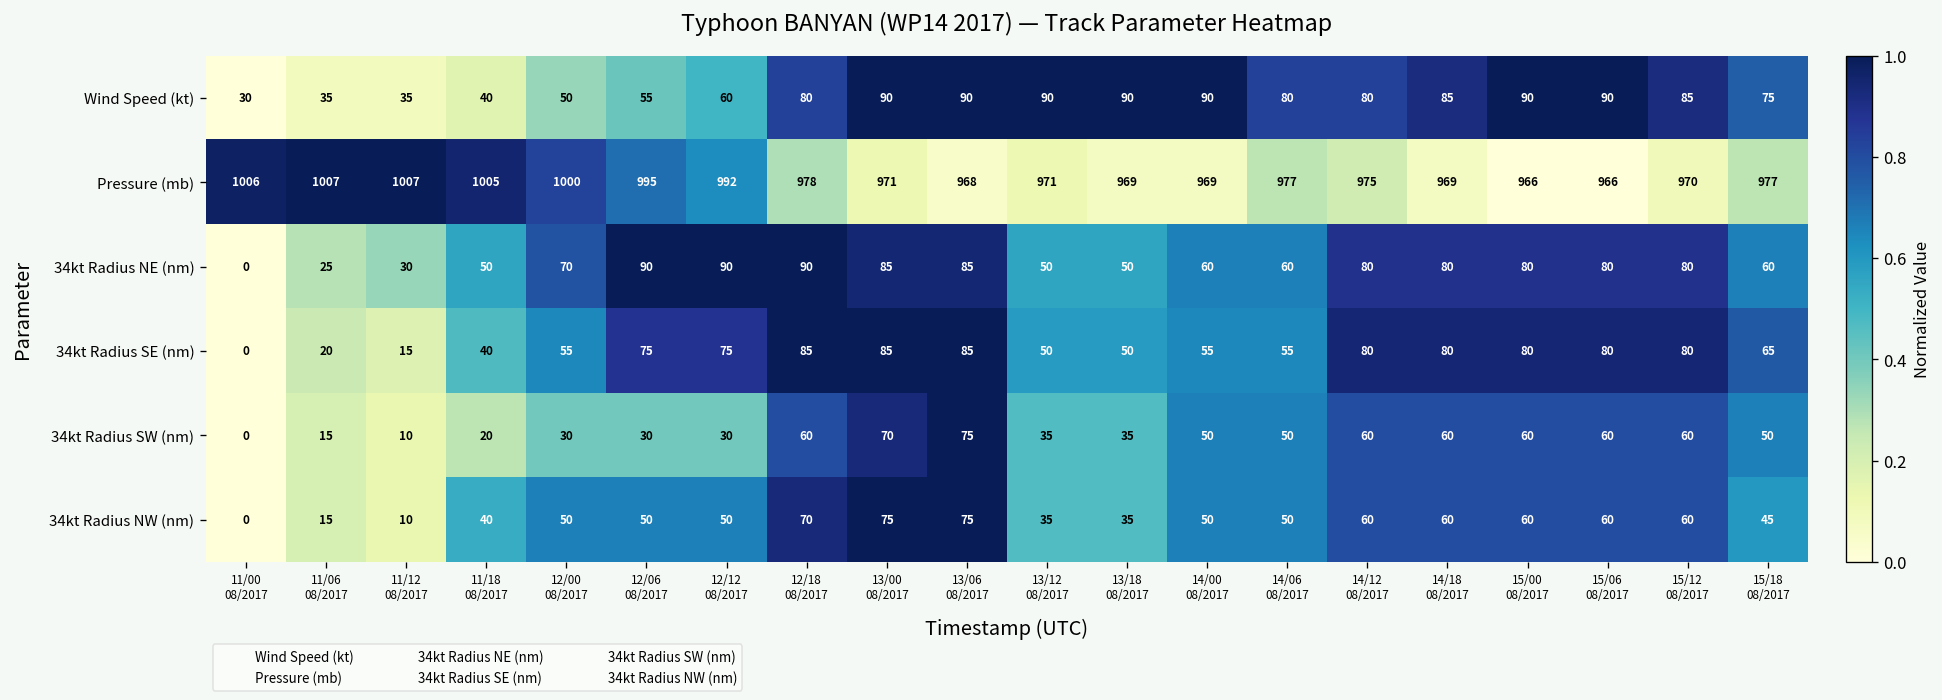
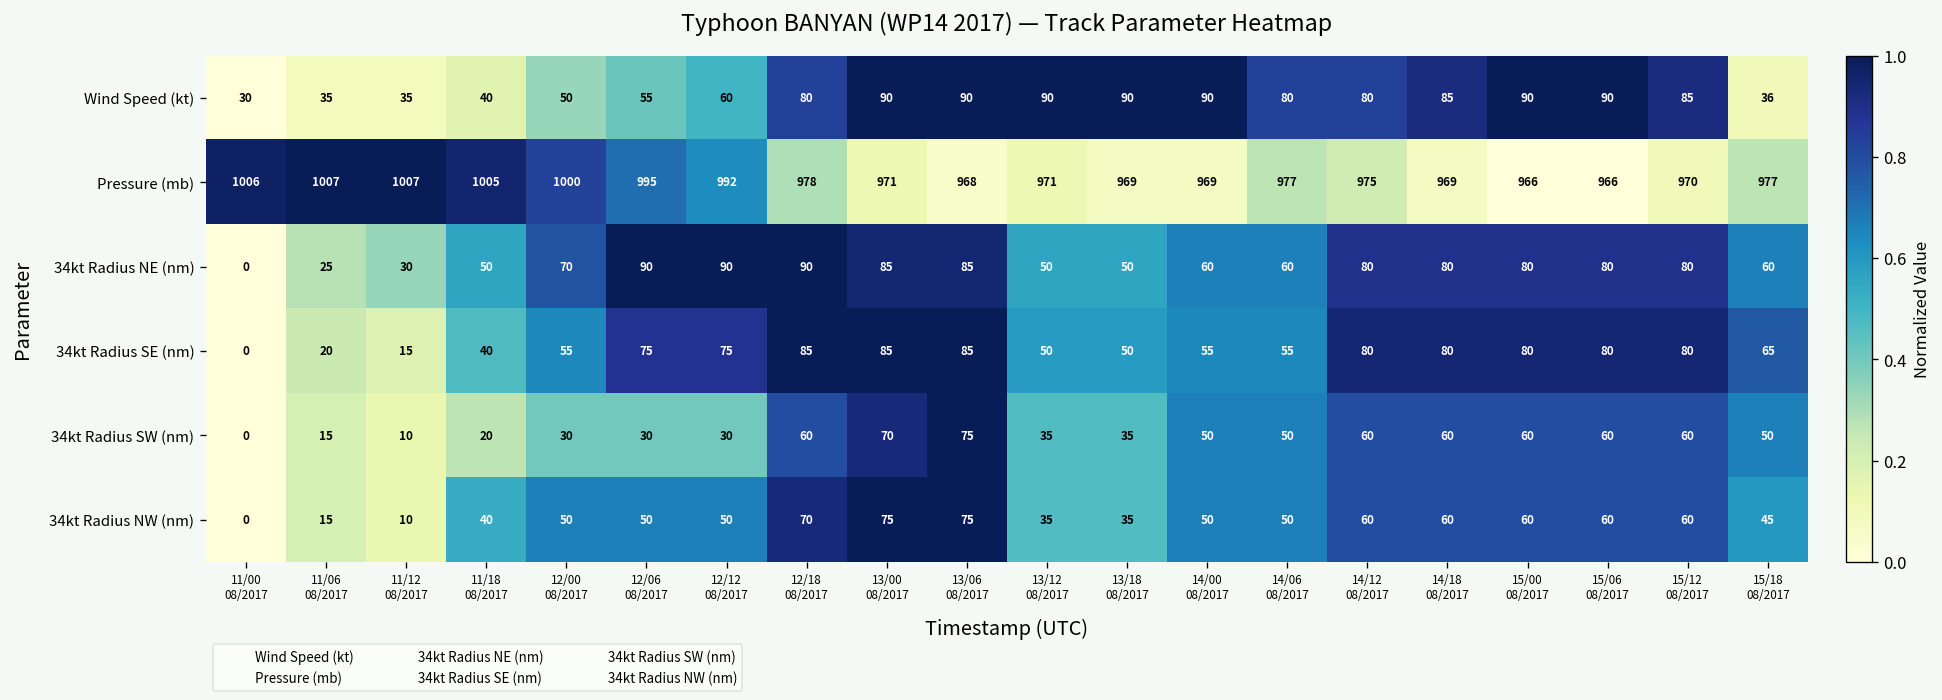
  {
    "Wind Speed (kt)": {
      "11/00 08/2017": 30,
      "11/06 08/2017": 35,
      "11/12 08/2017": 35,
      "11/18 08/2017": 40,
      "12/00 08/2017": 50,
      "12/06 08/2017": 55,
      "12/12 08/2017": 60,
      "12/18 08/2017": 80,
      "13/00 08/2017": 90,
      "13/06 08/2017": 90,
      "13/12 08/2017": 90,
      "13/18 08/2017": 90,
      "14/00 08/2017": 90,
      "14/06 08/2017": 80,
      "14/12 08/2017": 80,
      "14/18 08/2017": 85,
      "15/00 08/2017": 90,
      "15/06 08/2017": 90,
      "15/12 08/2017": 85,
-     "15/18 08/2017": 75
+     "15/18 08/2017": 36
    },
    "Pressure (mb)": {
      "11/00 08/2017": 1006,
      "11/06 08/2017": 1007,
      "11/12 08/2017": 1007,
      "11/18 08/2017": 1005,
      "12/00 08/2017": 1000,
      "12/06 08/2017": 995,
      "12/12 08/2017": 992,
      "12/18 08/2017": 978,
      "13/00 08/2017": 971,
      "13/06 08/2017": 968,
      "13/12 08/2017": 971,
      "13/18 08/2017": 969,
      "14/00 08/2017": 969,
      "14/06 08/2017": 977,
      "14/12 08/2017": 975,
      "14/18 08/2017": 969,
      "15/00 08/2017": 966,
      "15/06 08/2017": 966,
      "15/12 08/2017": 970,
      "15/18 08/2017": 977
    },
    "34kt Radius NE (nm)": {
      "11/00 08/2017": 0,
      "11/06 08/2017": 25,
      "11/12 08/2017": 30,
      "11/18 08/2017": 50,
      "12/00 08/2017": 70,
      "12/06 08/2017": 90,
      "12/12 08/2017": 90,
      "12/18 08/2017": 90,
      "13/00 08/2017": 85,
      "13/06 08/2017": 85,
      "13/12 08/2017": 50,
      "13/18 08/2017": 50,
      "14/00 08/2017": 60,
      "14/06 08/2017": 60,
      "14/12 08/2017": 80,
      "14/18 08/2017": 80,
      "15/00 08/2017": 80,
      "15/06 08/2017": 80,
      "15/12 08/2017": 80,
      "15/18 08/2017": 60
    },
    "34kt Radius SE (nm)": {
      "11/00 08/2017": 0,
      "11/06 08/2017": 20,
      "11/12 08/2017": 15,
      "11/18 08/2017": 40,
      "12/00 08/2017": 55,
      "12/06 08/2017": 75,
      "12/12 08/2017": 75,
      "12/18 08/2017": 85,
      "13/00 08/2017": 85,
      "13/06 08/2017": 85,
      "13/12 08/2017": 50,
      "13/18 08/2017": 50,
      "14/00 08/2017": 55,
      "14/06 08/2017": 55,
      "14/12 08/2017": 80,
      "14/18 08/2017": 80,
      "15/00 08/2017": 80,
      "15/06 08/2017": 80,
      "15/12 08/2017": 80,
      "15/18 08/2017": 65
    },
    "34kt Radius SW (nm)": {
      "11/00 08/2017": 0,
      "11/06 08/2017": 15,
      "11/12 08/2017": 10,
      "11/18 08/2017": 20,
      "12/00 08/2017": 30,
      "12/06 08/2017": 30,
      "12/12 08/2017": 30,
      "12/18 08/2017": 60,
      "13/00 08/2017": 70,
      "13/06 08/2017": 75,
      "13/12 08/2017": 35,
      "13/18 08/2017": 35,
      "14/00 08/2017": 50,
      "14/06 08/2017": 50,
      "14/12 08/2017": 60,
      "14/18 08/2017": 60,
      "15/00 08/2017": 60,
      "15/06 08/2017": 60,
      "15/12 08/2017": 60,
      "15/18 08/2017": 50
    },
    "34kt Radius NW (nm)": {
      "11/00 08/2017": 0,
      "11/06 08/2017": 15,
      "11/12 08/2017": 10,
      "11/18 08/2017": 40,
      "12/00 08/2017": 50,
      "12/06 08/2017": 50,
      "12/12 08/2017": 50,
      "12/18 08/2017": 70,
      "13/00 08/2017": 75,
      "13/06 08/2017": 75,
      "13/12 08/2017": 35,
      "13/18 08/2017": 35,
      "14/00 08/2017": 50,
      "14/06 08/2017": 50,
      "14/12 08/2017": 60,
      "14/18 08/2017": 60,
      "15/00 08/2017": 60,
      "15/06 08/2017": 60,
      "15/12 08/2017": 60,
      "15/18 08/2017": 45
    }
  }
